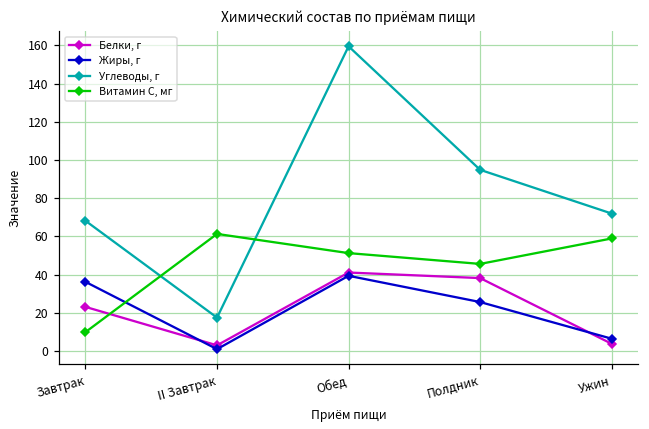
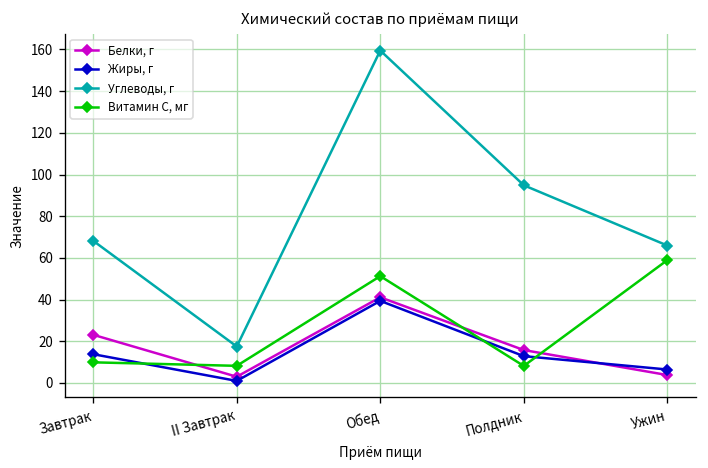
  {
    "Белки, г": {
      "Завтрак": 23,
      "II Завтрак": 3,
      "Обед": 41,
-     "Полдник": 38,
+     "Полдник": 16,
      "Ужин": 4
    },
    "Жиры, г": {
-     "Завтрак": 36,
+     "Завтрак": 14,
      "II Завтрак": 1,
      "Обед": 39,
-     "Полдник": 26,
+     "Полдник": 13,
      "Ужин": 6
    },
    "Углеводы, г": {
      "Завтрак": 68,
      "II Завтрак": 18,
      "Обед": 160,
      "Полдник": 95,
-     "Ужин": 72
+     "Ужин": 66
    },
    "Витамин С, мг": {
      "Завтрак": 10,
-     "II Завтрак": 61,
+     "II Завтрак": 8,
      "Обед": 51,
-     "Полдник": 46,
+     "Полдник": 8,
      "Ужин": 59
    }
  }
